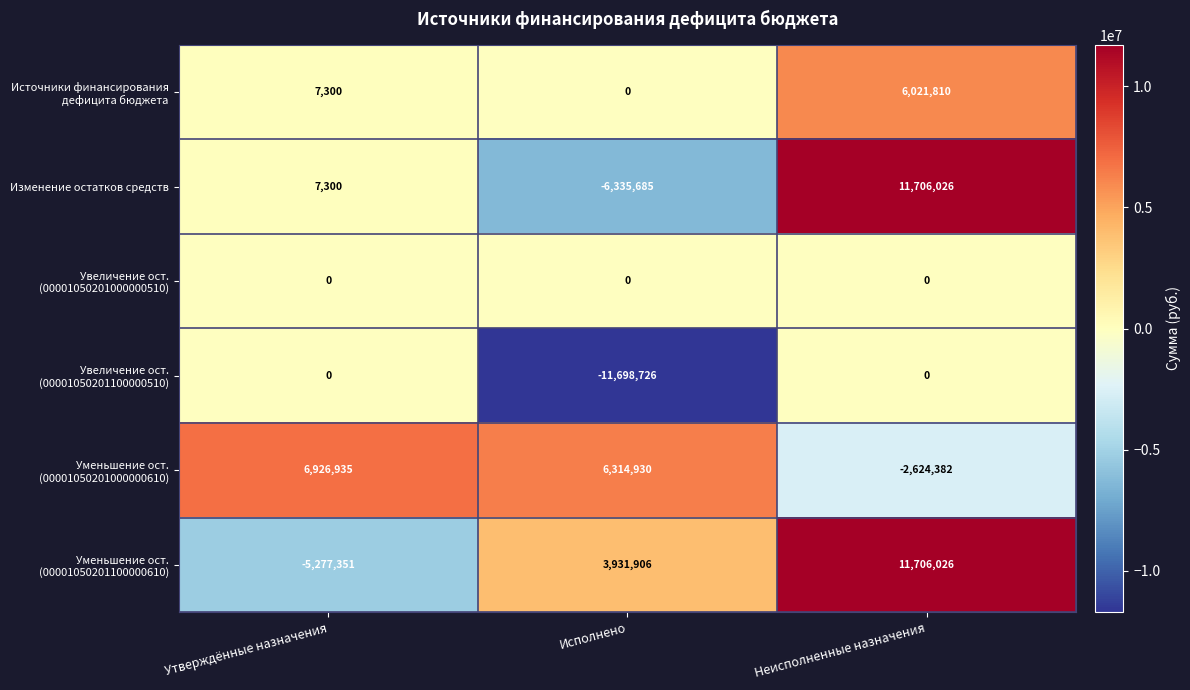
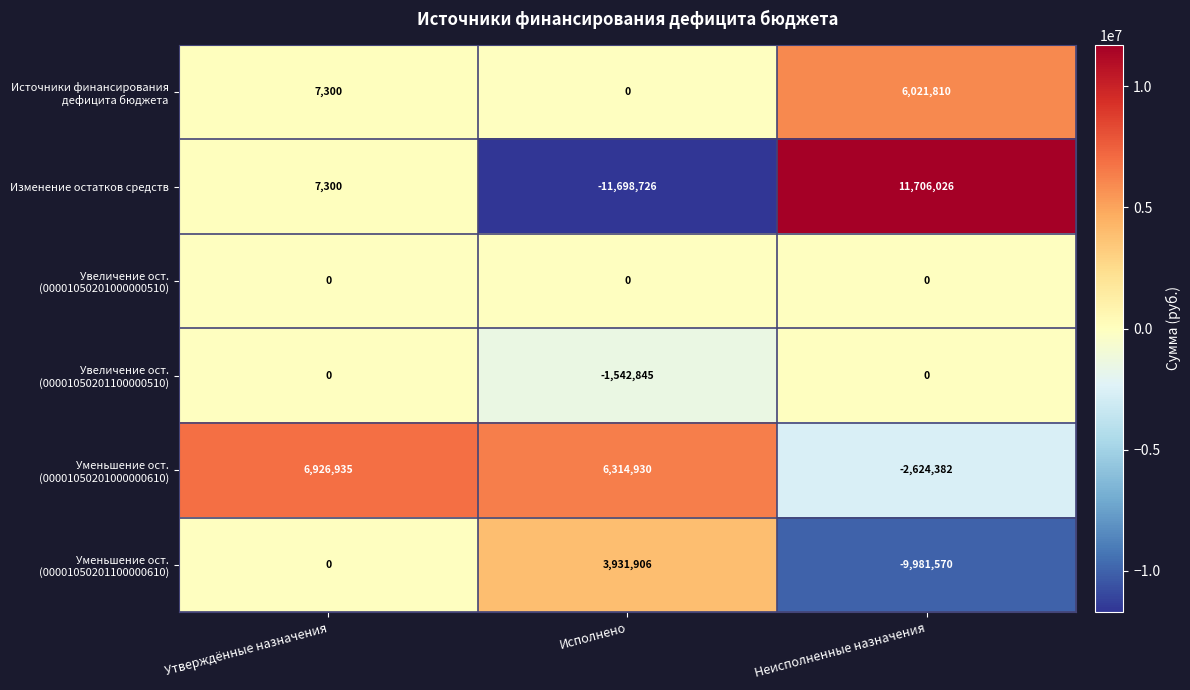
  {
    "Источники финансирования дефицита бюджета": {
      "Утверждённые назначения": "7,300",
      "Исполнено": "0",
      "Неисполненные назначения": "6,021,810"
    },
    "Изменение остатков средств": {
      "Утверждённые назначения": "7,300",
-     "Исполнено": "-6,335,685",
+     "Исполнено": "-11,698,726",
      "Неисполненные назначения": "11,706,026"
    },
    "Увеличение ост. (00001050201000000510)": {
      "Утверждённые назначения": "0",
      "Исполнено": "0",
      "Неисполненные назначения": "0"
    },
    "Увеличение ост. (00001050201100000510)": {
      "Утверждённые назначения": "0",
-     "Исполнено": "-11,698,726",
+     "Исполнено": "-1,542,845",
      "Неисполненные назначения": "0"
    },
    "Уменьшение ост. (00001050201000000610)": {
      "Утверждённые назначения": "6,926,935",
      "Исполнено": "6,314,930",
      "Неисполненные назначения": "-2,624,382"
    },
    "Уменьшение ост. (00001050201100000610)": {
-     "Утверждённые назначения": "-5,277,351",
+     "Утверждённые назначения": "0",
      "Исполнено": "3,931,906",
-     "Неисполненные назначения": "11,706,026"
+     "Неисполненные назначения": "-9,981,570"
    }
  }
